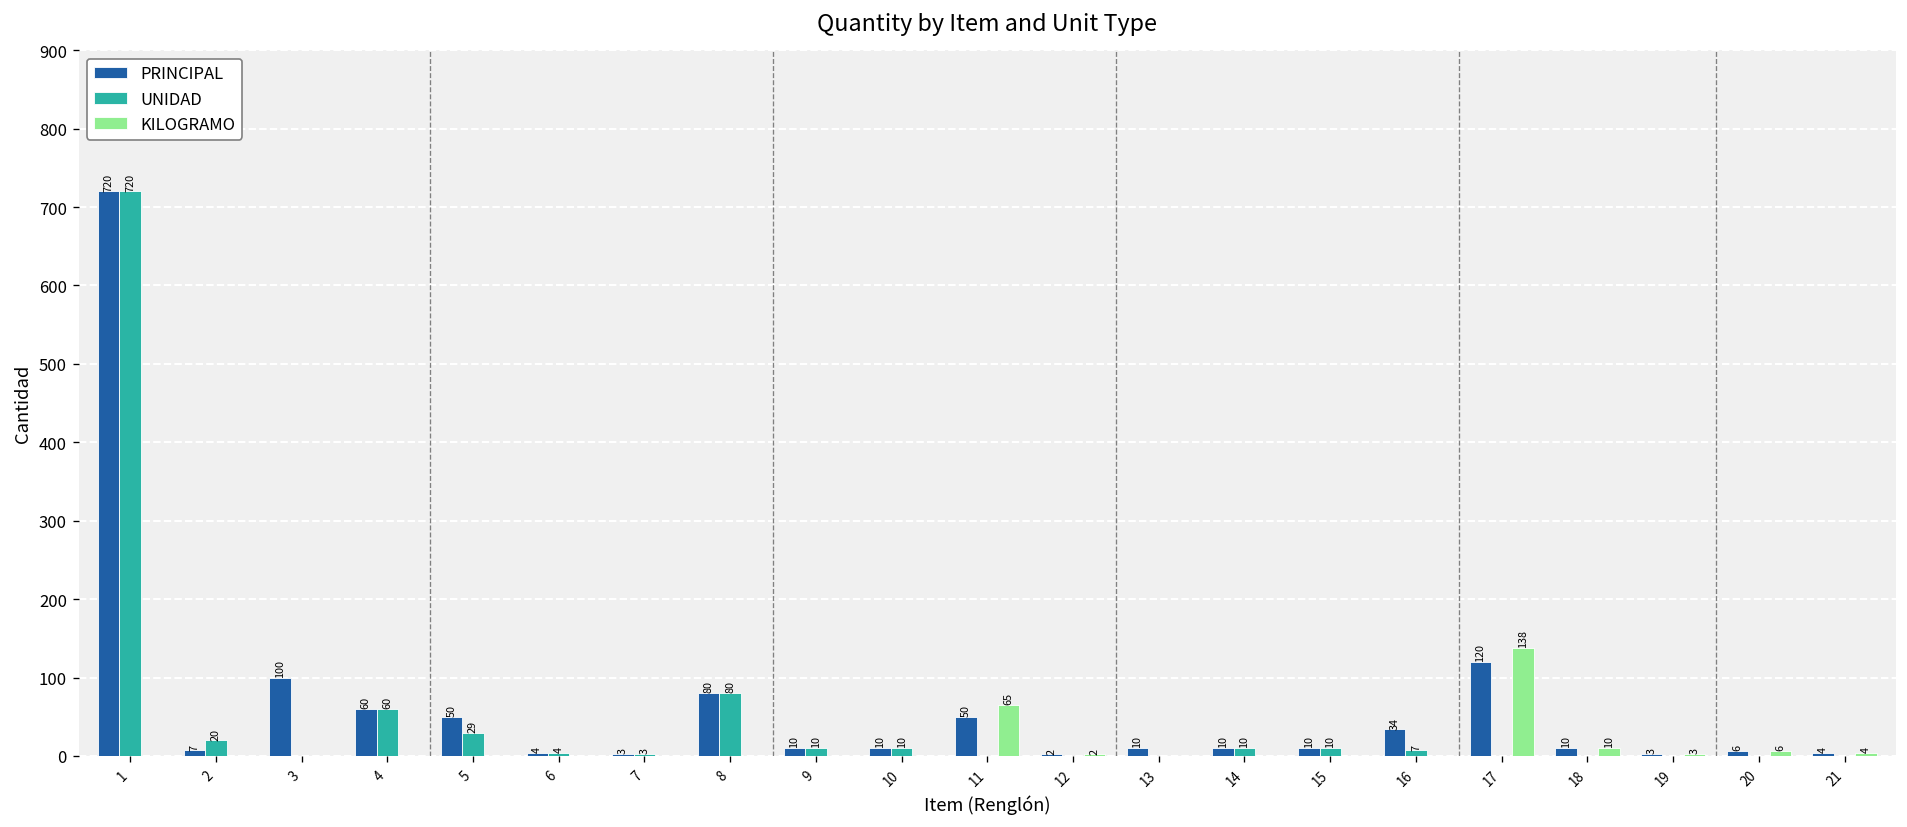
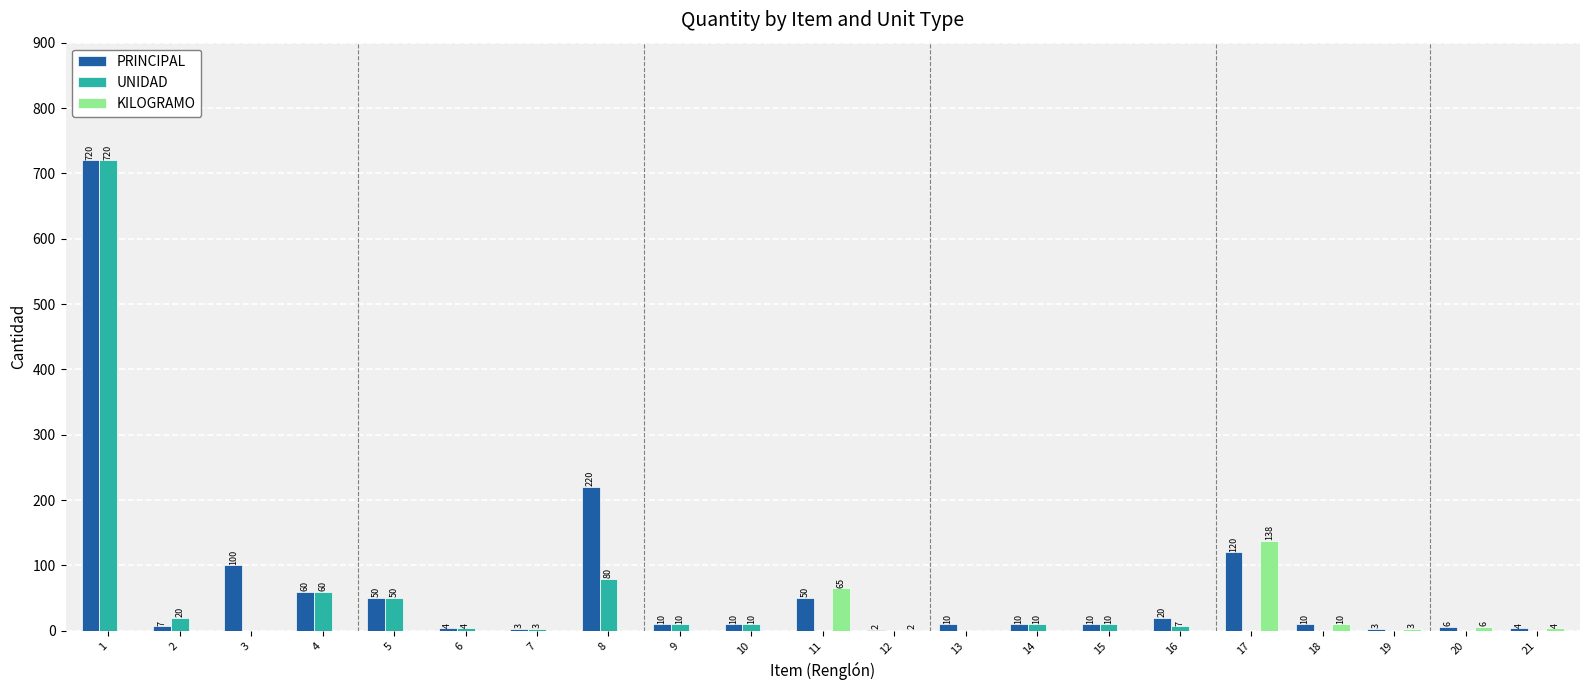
  {
    "PRINCIPAL": {
      "1": 720,
      "2": 7,
      "3": 100,
      "4": 60,
      "5": 50,
      "6": 4,
      "7": 3,
-     "8": 80,
+     "8": 220,
      "9": 10,
      "10": 10,
      "11": 50,
      "12": 2,
      "13": 10,
      "14": 10,
      "15": 10,
-     "16": 34,
+     "16": 20,
      "17": 120,
      "18": 10,
      "19": 3,
      "20": 6,
      "21": 4
    },
    "UNIDAD": {
      "1": 720,
      "2": 20,
      "4": 60,
-     "5": 29,
+     "5": 50,
      "6": 4,
      "7": 3,
      "8": 80,
      "9": 10,
      "10": 10,
      "14": 10,
      "15": 10,
      "16": 7
    },
    "KILOGRAMO": {
      "11": 65,
      "12": 2,
      "17": 138,
      "18": 10,
      "19": 3,
      "20": 6,
      "21": 4
    }
  }
